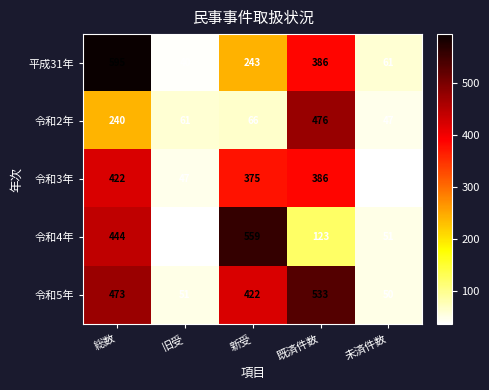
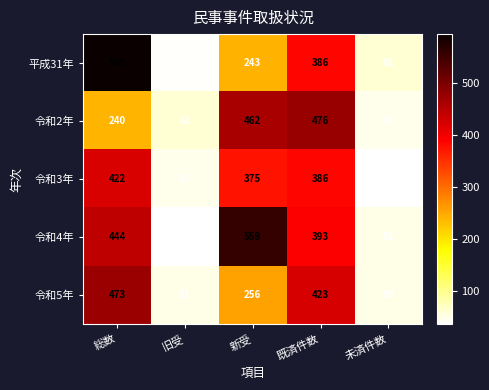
  {
    "平成31年": {
      "新受": 243,
      "既済件数": 386
    },
    "令和2年": {
      "総数": 240,
-     "新受": 66,
+     "新受": 462,
      "既済件数": 476
    },
    "令和3年": {
      "総数": 422,
      "新受": 375,
      "既済件数": 386
    },
    "令和4年": {
      "総数": 444,
      "新受": 559,
-     "既済件数": 123
+     "既済件数": 393
    },
    "令和5年": {
      "総数": 473,
-     "新受": 422,
-     "既済件数": 533
+     "新受": 256,
+     "既済件数": 423
    }
  }
